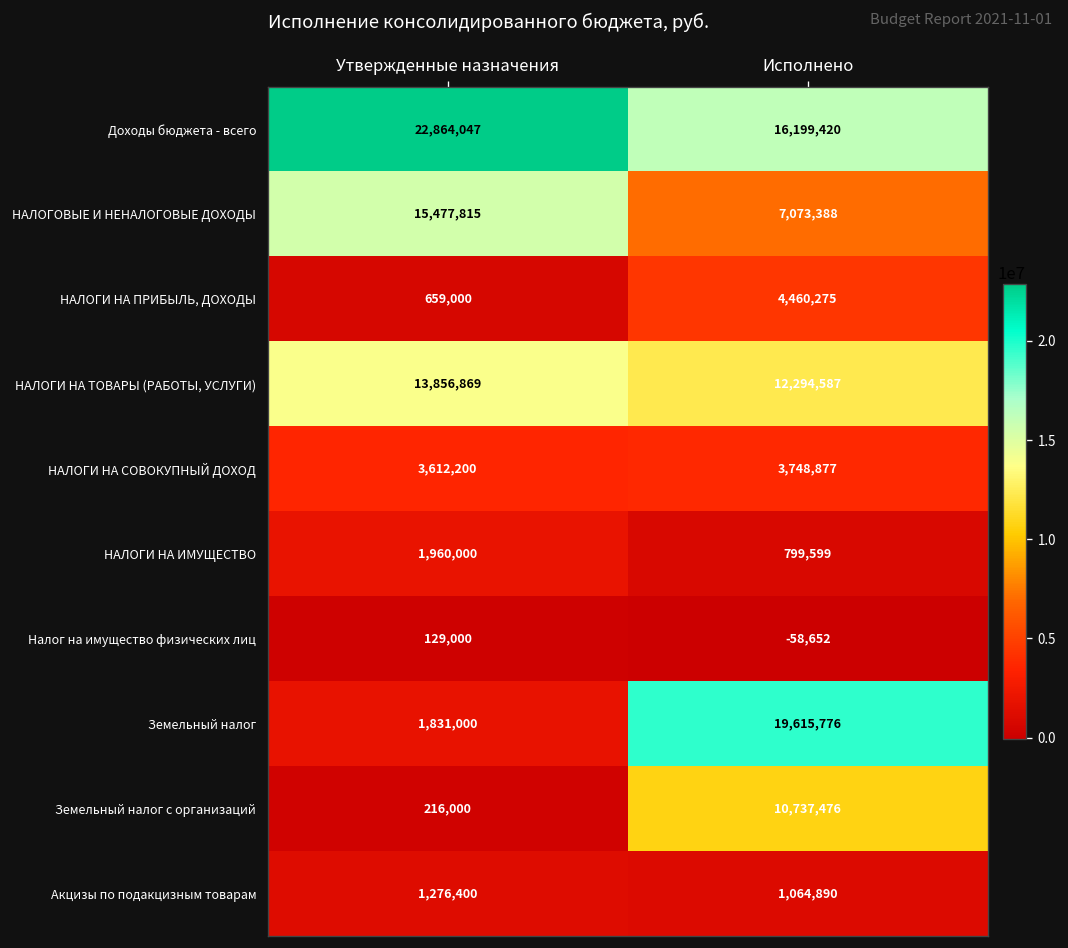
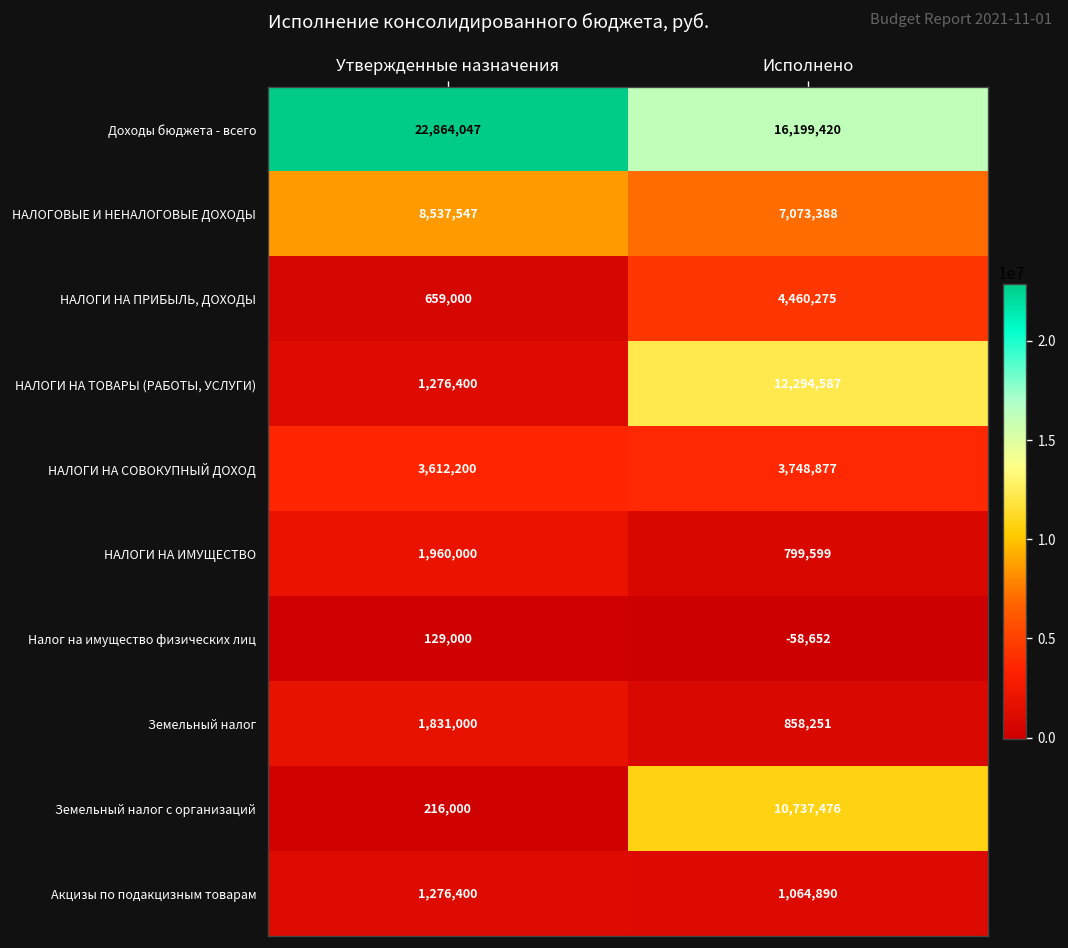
  {
    "Доходы бюджета - всего": {
      "Утвержденные назначения": "22,864,047",
      "Исполнено": "16,199,420"
    },
    "НАЛОГОВЫЕ И НЕНАЛОГОВЫЕ ДОХОДЫ": {
-     "Утвержденные назначения": "15,477,815",
+     "Утвержденные назначения": "8,537,547",
      "Исполнено": "7,073,388"
    },
    "НАЛОГИ НА ПРИБЫЛЬ, ДОХОДЫ": {
      "Утвержденные назначения": "659,000",
      "Исполнено": "4,460,275"
    },
    "НАЛОГИ НА ТОВАРЫ (РАБОТЫ, УСЛУГИ)": {
-     "Утвержденные назначения": "13,856,869",
+     "Утвержденные назначения": "1,276,400",
      "Исполнено": "12,294,587"
    },
    "НАЛОГИ НА СОВОКУПНЫЙ ДОХОД": {
      "Утвержденные назначения": "3,612,200",
      "Исполнено": "3,748,877"
    },
    "НАЛОГИ НА ИМУЩЕСТВО": {
      "Утвержденные назначения": "1,960,000",
      "Исполнено": "799,599"
    },
    "Налог на имущество физических лиц": {
      "Утвержденные назначения": "129,000",
      "Исполнено": "-58,652"
    },
    "Земельный налог": {
      "Утвержденные назначения": "1,831,000",
-     "Исполнено": "19,615,776"
+     "Исполнено": "858,251"
    },
    "Земельный налог с организаций": {
      "Утвержденные назначения": "216,000",
      "Исполнено": "10,737,476"
    },
    "Акцизы по подакцизным товарам": {
      "Утвержденные назначения": "1,276,400",
      "Исполнено": "1,064,890"
    }
  }
